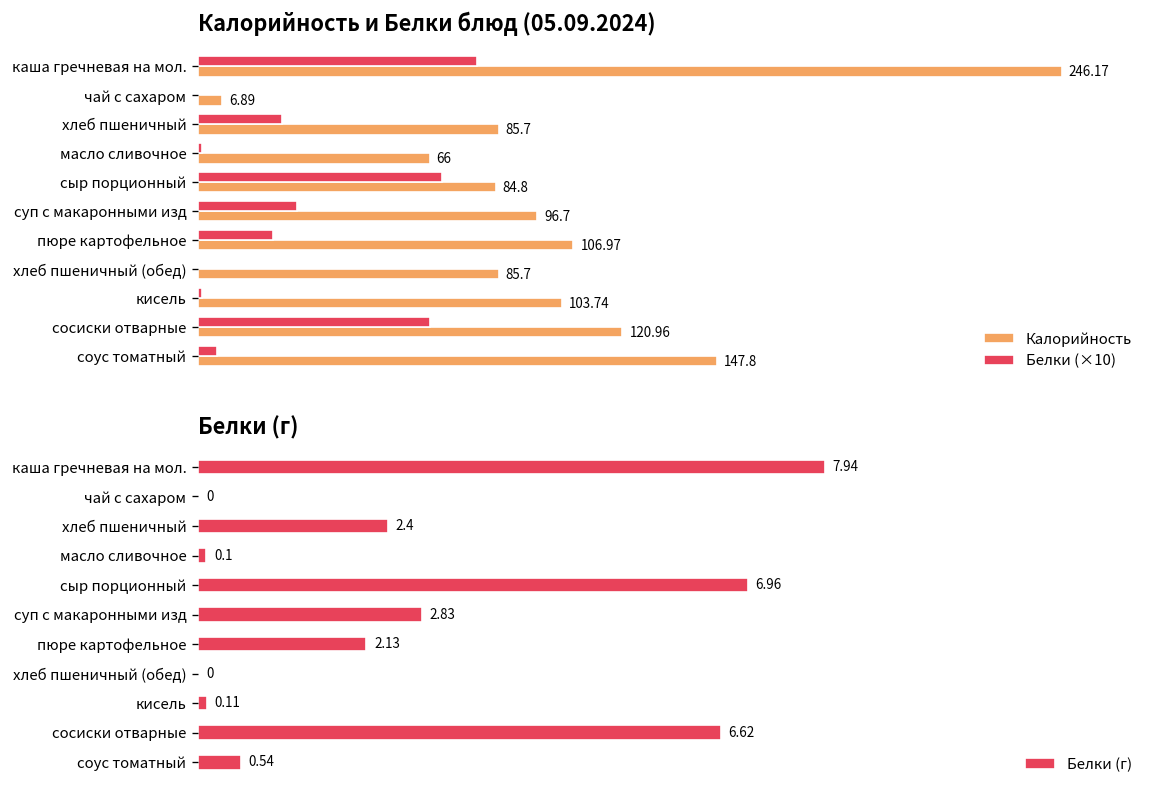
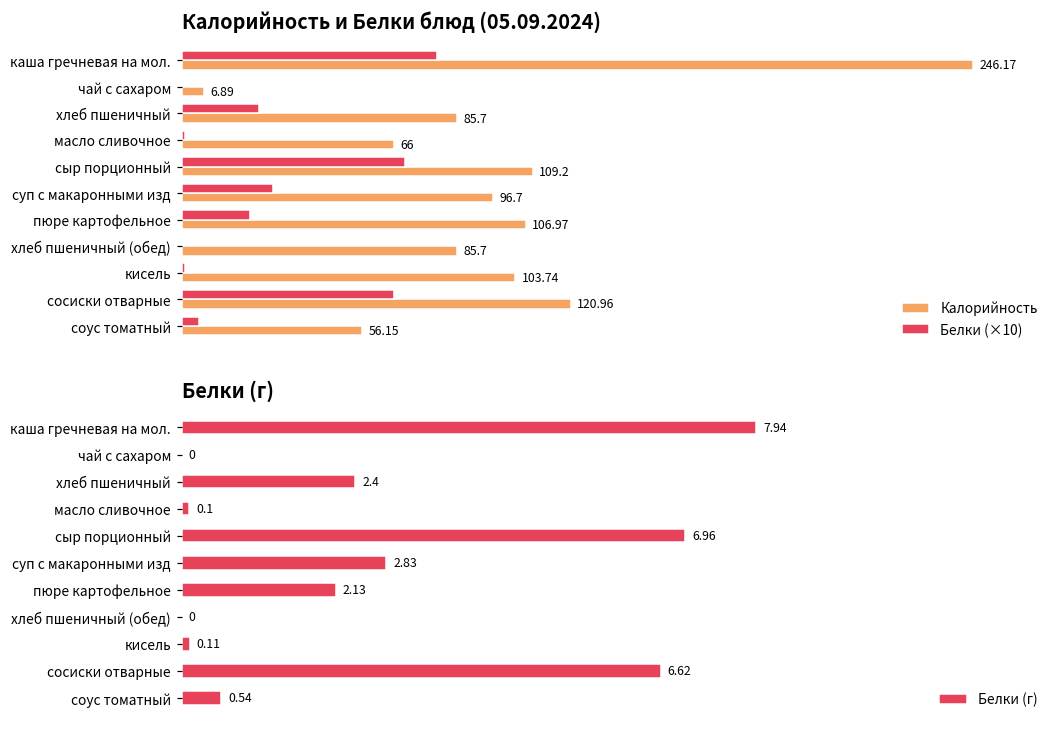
  {
    "Калорийность и Белки блюд (05.09.2024)": {
      "Калорийность": {
        "каша гречневая на мол.": 246.17,
        "чай с сахаром": 6.89,
        "хлеб пшеничный": 85.7,
        "масло сливочное": 66,
-       "сыр порционный": 84.8,
+       "сыр порционный": 109.2,
        "суп с макаронными изд": 96.7,
        "пюре картофельное": 106.97,
        "хлеб пшеничный (обед)": 85.7,
        "кисель": 103.74,
        "сосиски отварные": 120.96,
-       "соус томатный": 147.8
+       "соус томатный": 56.15
      }
    },
    "Белки (г)": {
      "каша гречневая на мол.": 7.94,
      "чай с сахаром": 0,
      "хлеб пшеничный": 2.4,
      "масло сливочное": 0.1,
      "сыр порционный": 6.96,
      "суп с макаронными изд": 2.83,
      "пюре картофельное": 2.13,
      "хлеб пшеничный (обед)": 0,
      "кисель": 0.11,
      "сосиски отварные": 6.62,
      "соус томатный": 0.54
    }
  }
